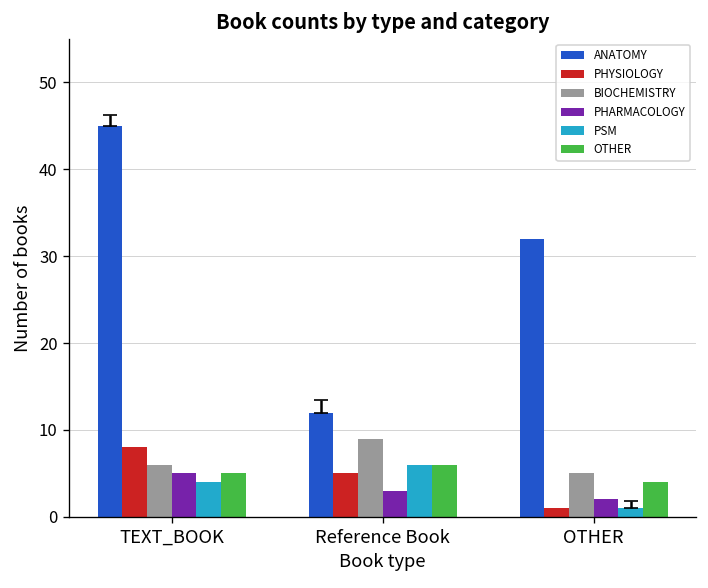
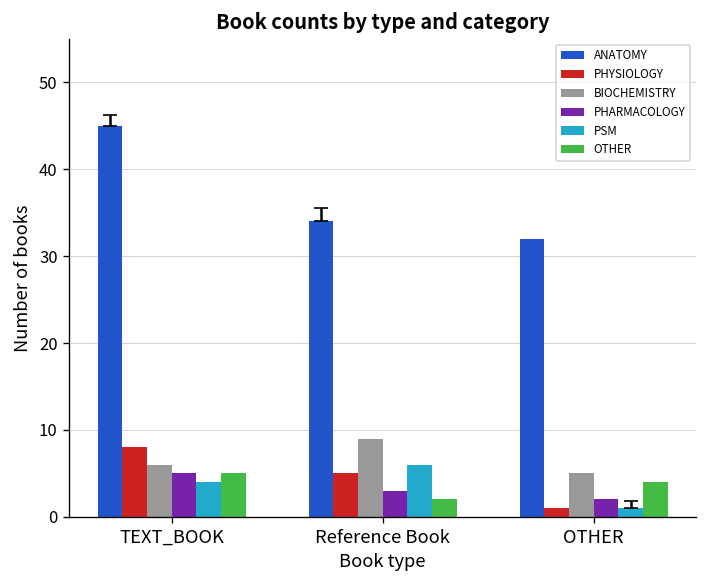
  {
    "ANATOMY": {
      "TEXT_BOOK": 45,
-     "Reference Book": 12,
+     "Reference Book": 34,
      "OTHER": 32
    },
    "PHYSIOLOGY": {
      "TEXT_BOOK": 8,
      "Reference Book": 5,
      "OTHER": 1
    },
    "BIOCHEMISTRY": {
      "TEXT_BOOK": 6,
      "Reference Book": 9,
      "OTHER": 5
    },
    "PHARMACOLOGY": {
      "TEXT_BOOK": 5,
      "Reference Book": 3,
      "OTHER": 2
    },
    "PSM": {
      "TEXT_BOOK": 4,
      "Reference Book": 6,
      "OTHER": 1
    },
    "OTHER": {
      "TEXT_BOOK": 5,
-     "Reference Book": 6,
+     "Reference Book": 2,
      "OTHER": 4
    }
  }
